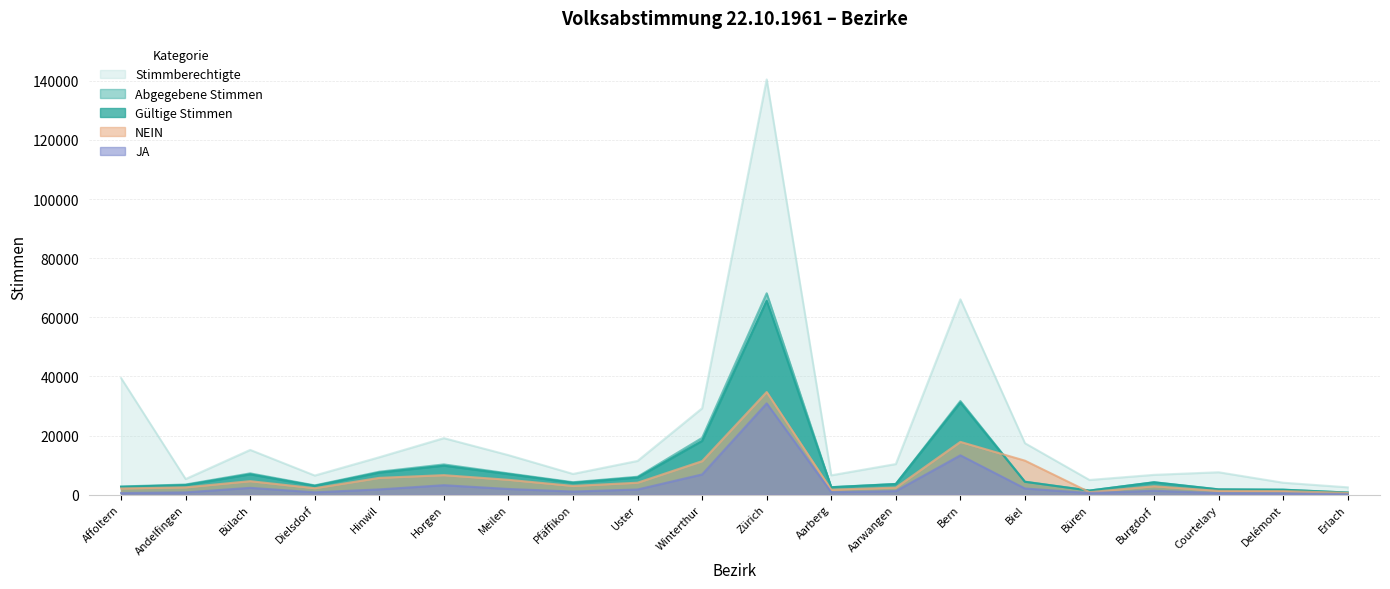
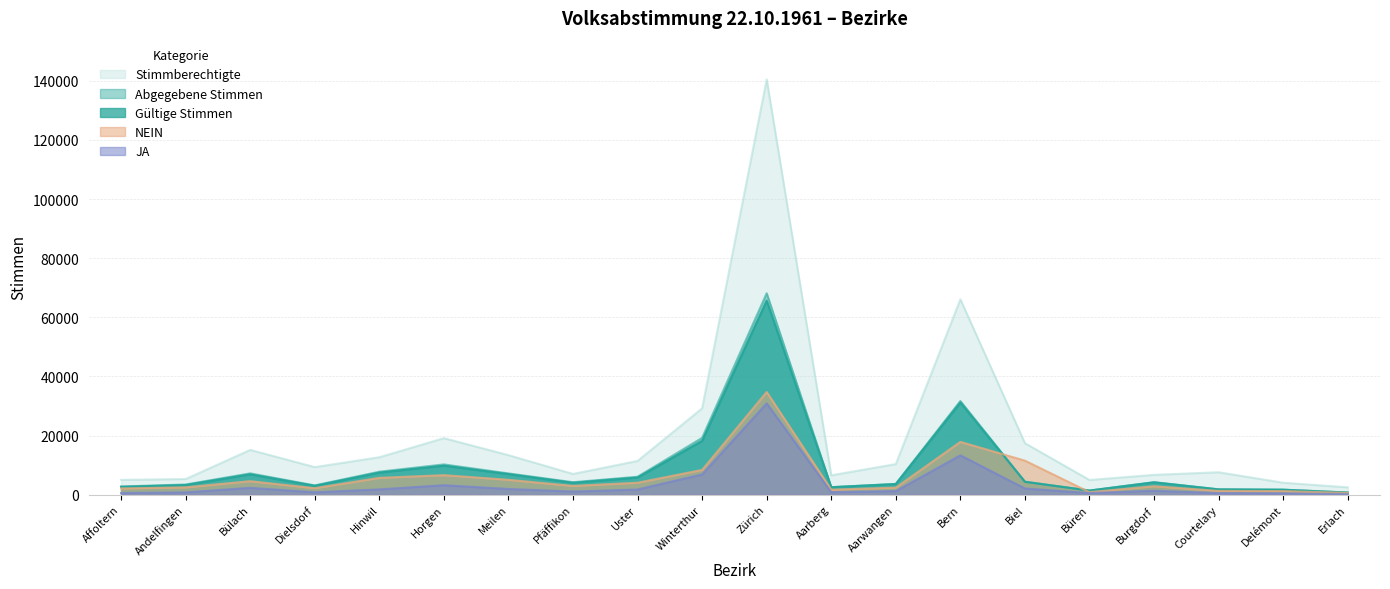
  {
    "Stimmberechtigte": {
-     "Affoltern": 39000,
+     "Affoltern": 5000,
      "Andelfingen": 5000,
      "Bülach": 15000,
-     "Dielsdorf": 6000,
+     "Dielsdorf": 9000,
      "Hinwil": 13000,
      "Horgen": 19000,
      "Meilen": 13000,
      "Pfäffikon": 7000,
      "Uster": 11000,
      "Winterthur": 29000,
      "Zürich": 140000,
      "Aarberg": 7000,
      "Aarwangen": 10000,
      "Bern": 66000,
      "Biel": 17000,
      "Büren": 5000,
      "Burgdorf": 7000,
      "Courtelary": 8000,
      "Delémont": 4000,
      "Erlach": 2000
    },
    "NEIN": {
      "Bülach": 5000,
      "Hinwil": 6000,
      "Horgen": 7000,
      "Meilen": 5000,
      "Pfäffikon": 3000,
      "Uster": 4000,
-     "Winterthur": 11000,
+     "Winterthur": 8000,
      "Zürich": 35000,
      "Aarwangen": 2000,
      "Bern": 18000,
      "Biel": 12000,
      "Burgdorf": 3000
    }
  }
